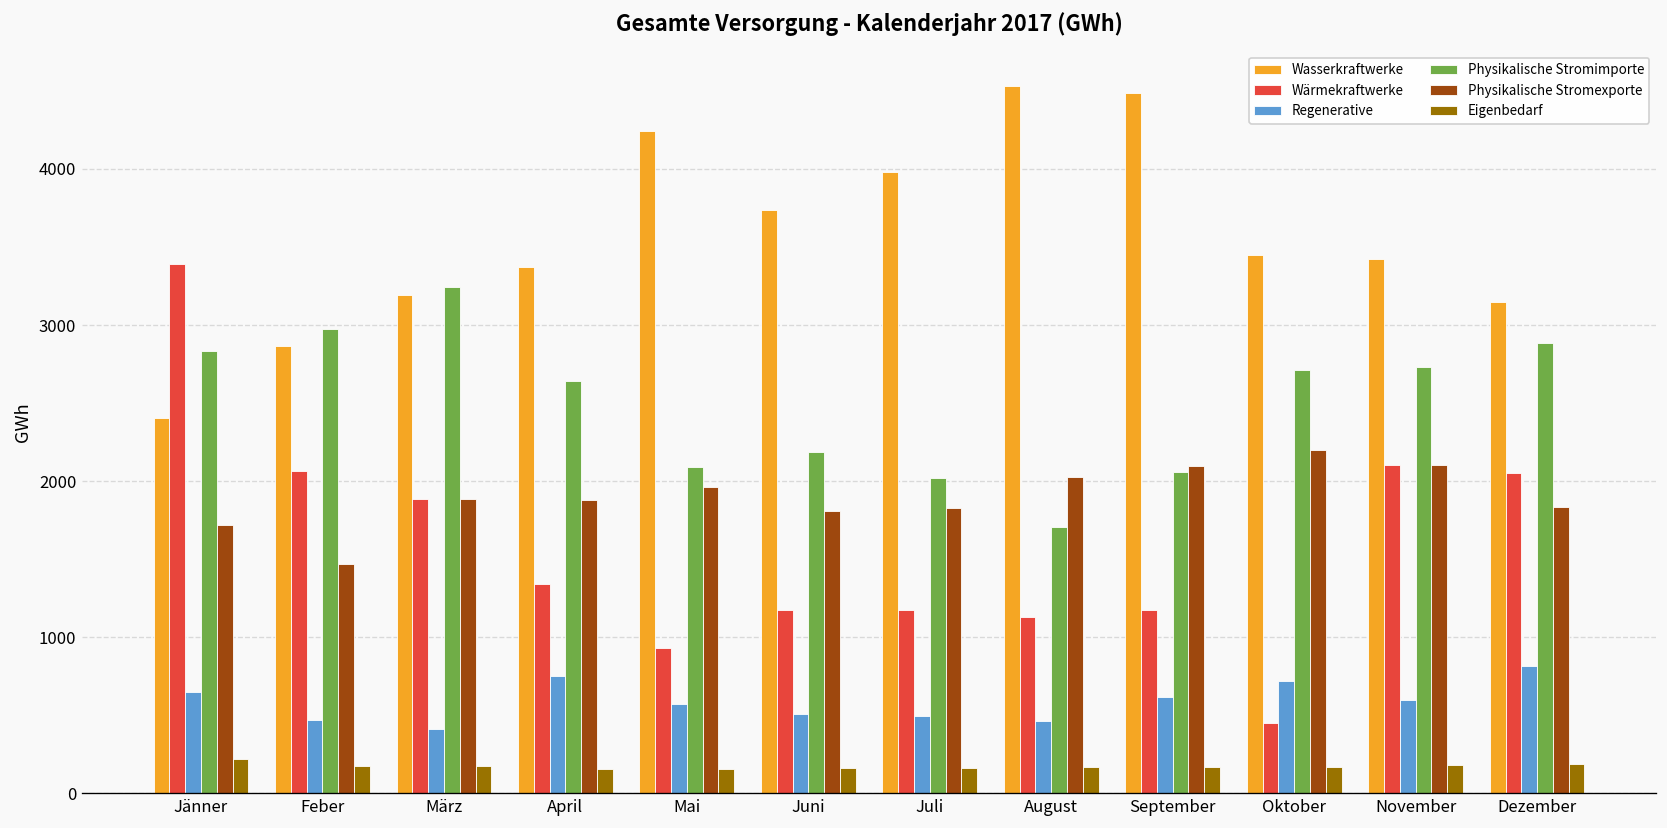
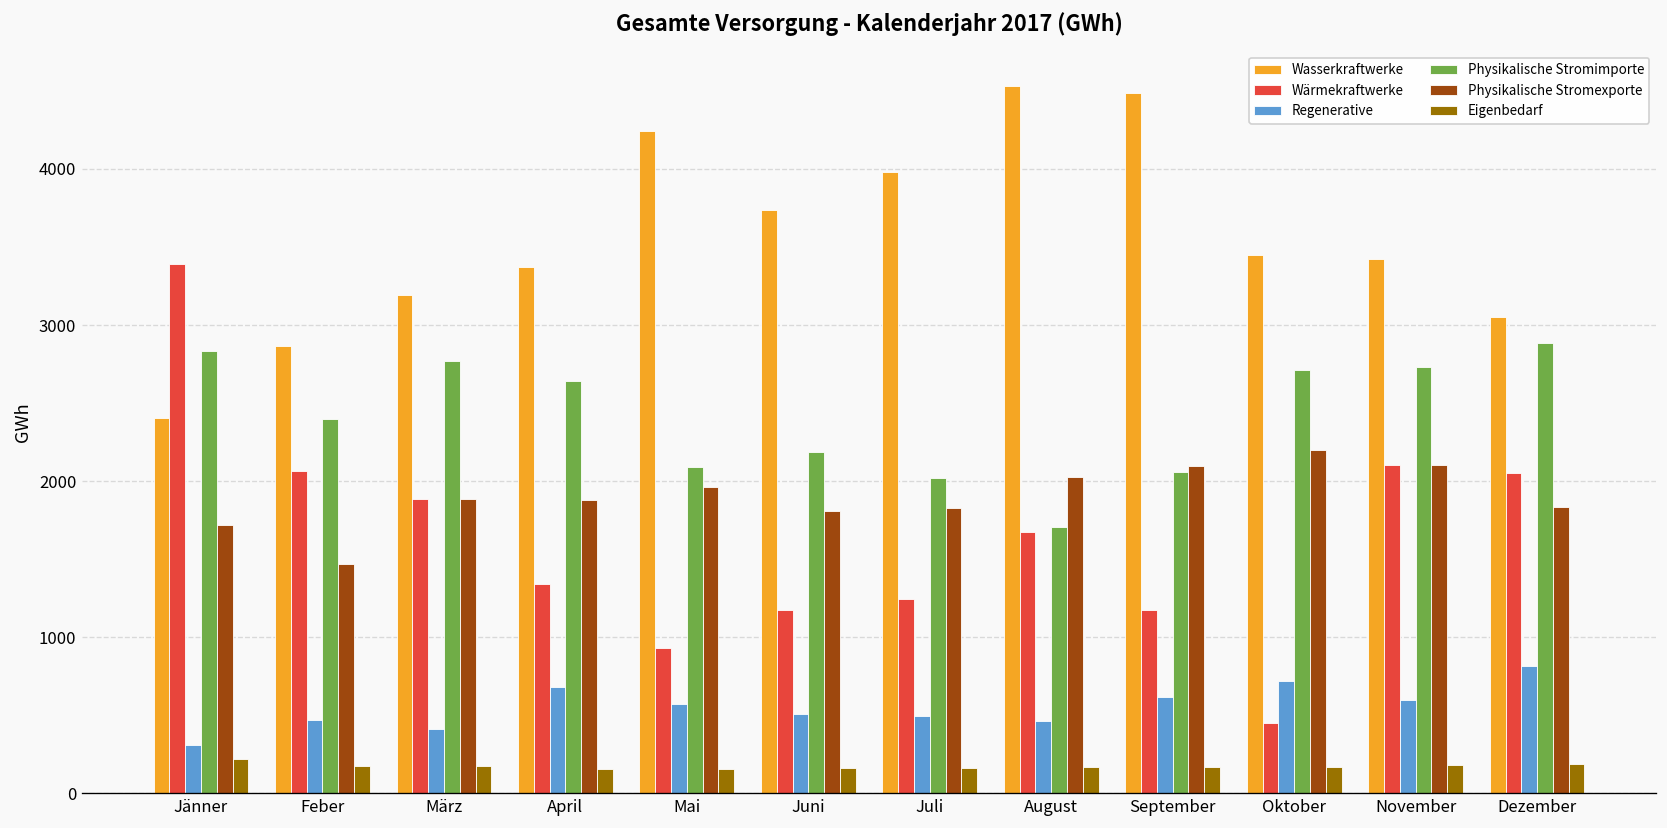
  {
    "Wasserkraftwerke": {
      "Jänner": 2400,
      "Feber": 2860,
      "März": 3190,
      "April": 3370,
      "Mai": 4240,
      "Juni": 3740,
      "Juli": 3980,
      "August": 4530,
      "September": 4480,
      "Oktober": 3450,
      "November": 3420,
-     "Dezember": 3150
+     "Dezember": 3050
    },
    "Wärmekraftwerke": {
      "Jänner": 3390,
      "Feber": 2070,
      "März": 1880,
      "April": 1340,
      "Mai": 930,
      "Juni": 1170,
-     "Juli": 1170,
-     "August": 1130,
+     "Juli": 1250,
+     "August": 1670,
      "September": 1180,
      "Oktober": 450,
      "November": 2100,
      "Dezember": 2050
    },
    "Regenerative": {
-     "Jänner": 650,
+     "Jänner": 310,
      "Feber": 470,
      "März": 410,
-     "April": 750,
+     "April": 680,
      "Mai": 570,
      "Juni": 510,
      "Juli": 490,
      "August": 470,
      "September": 620,
      "Oktober": 720,
      "November": 600,
      "Dezember": 820
    },
    "Physikalische Stromimporte": {
      "Jänner": 2830,
-     "Feber": 2980,
-     "März": 3240,
+     "Feber": 2400,
+     "März": 2770,
      "April": 2640,
      "Mai": 2090,
      "Juni": 2190,
      "Juli": 2020,
      "August": 1700,
      "September": 2060,
      "Oktober": 2710,
      "November": 2730,
      "Dezember": 2880
    }
  }
